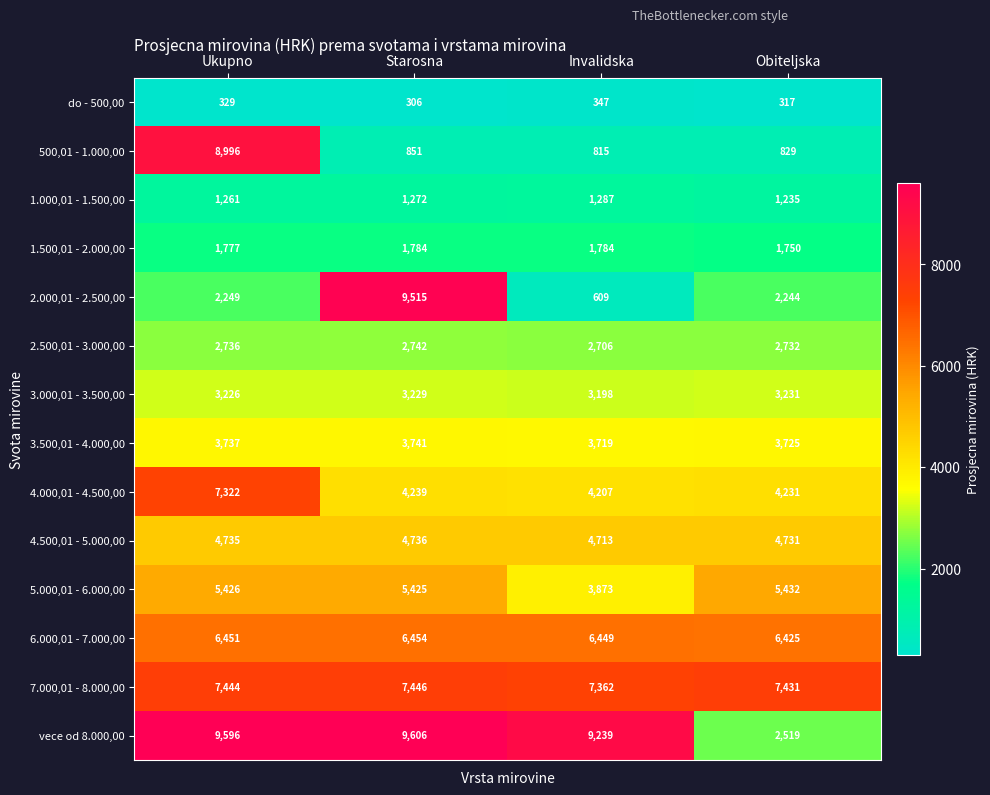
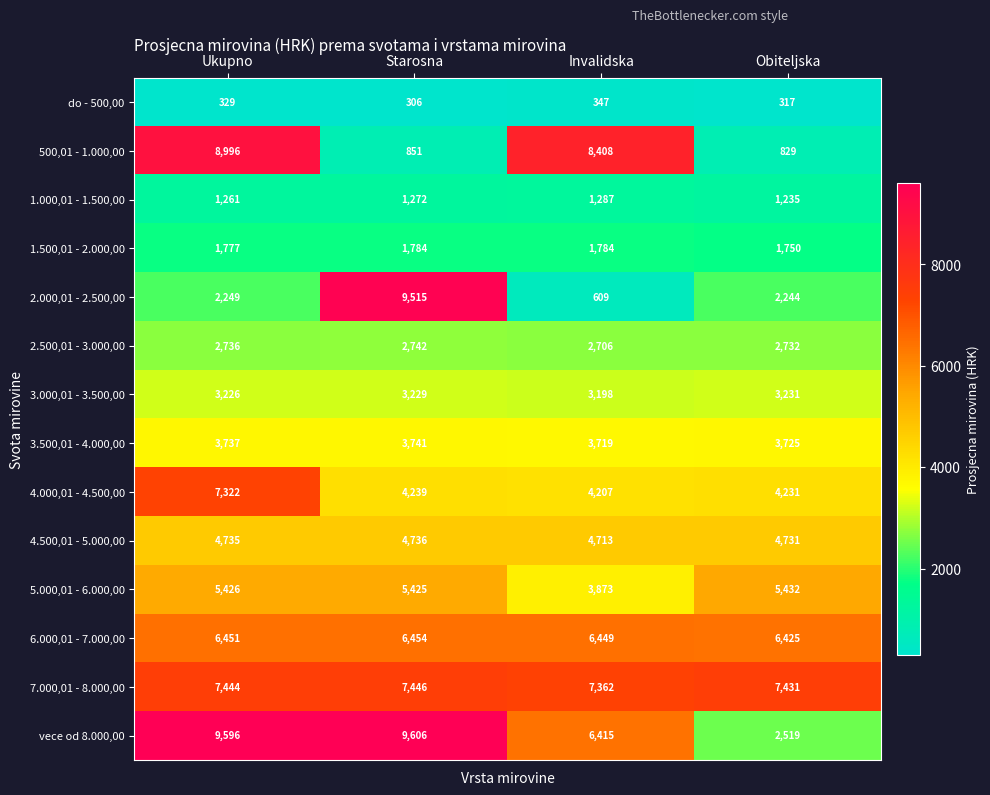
  {
    "do - 500,00": {
      "Ukupno": "329",
      "Starosna": "306",
      "Invalidska": "347",
      "Obiteljska": "317"
    },
    "500,01 - 1.000,00": {
      "Ukupno": "8,996",
      "Starosna": "851",
-     "Invalidska": "815",
+     "Invalidska": "8,408",
      "Obiteljska": "829"
    },
    "1.000,01 - 1.500,00": {
      "Ukupno": "1,261",
      "Starosna": "1,272",
      "Invalidska": "1,287",
      "Obiteljska": "1,235"
    },
    "1.500,01 - 2.000,00": {
      "Ukupno": "1,777",
      "Starosna": "1,784",
      "Invalidska": "1,784",
      "Obiteljska": "1,750"
    },
    "2.000,01 - 2.500,00": {
      "Ukupno": "2,249",
      "Starosna": "9,515",
      "Invalidska": "609",
      "Obiteljska": "2,244"
    },
    "2.500,01 - 3.000,00": {
      "Ukupno": "2,736",
      "Starosna": "2,742",
      "Invalidska": "2,706",
      "Obiteljska": "2,732"
    },
    "3.000,01 - 3.500,00": {
      "Ukupno": "3,226",
      "Starosna": "3,229",
      "Invalidska": "3,198",
      "Obiteljska": "3,231"
    },
    "3.500,01 - 4.000,00": {
      "Ukupno": "3,737",
      "Starosna": "3,741",
      "Invalidska": "3,719",
      "Obiteljska": "3,725"
    },
    "4.000,01 - 4.500,00": {
      "Ukupno": "7,322",
      "Starosna": "4,239",
      "Invalidska": "4,207",
      "Obiteljska": "4,231"
    },
    "4.500,01 - 5.000,00": {
      "Ukupno": "4,735",
      "Starosna": "4,736",
      "Invalidska": "4,713",
      "Obiteljska": "4,731"
    },
    "5.000,01 - 6.000,00": {
      "Ukupno": "5,426",
      "Starosna": "5,425",
      "Invalidska": "3,873",
      "Obiteljska": "5,432"
    },
    "6.000,01 - 7.000,00": {
      "Ukupno": "6,451",
      "Starosna": "6,454",
      "Invalidska": "6,449",
      "Obiteljska": "6,425"
    },
    "7.000,01 - 8.000,00": {
      "Ukupno": "7,444",
      "Starosna": "7,446",
      "Invalidska": "7,362",
      "Obiteljska": "7,431"
    },
    "vece od 8.000,00": {
      "Ukupno": "9,596",
      "Starosna": "9,606",
-     "Invalidska": "9,239",
+     "Invalidska": "6,415",
      "Obiteljska": "2,519"
    }
  }
